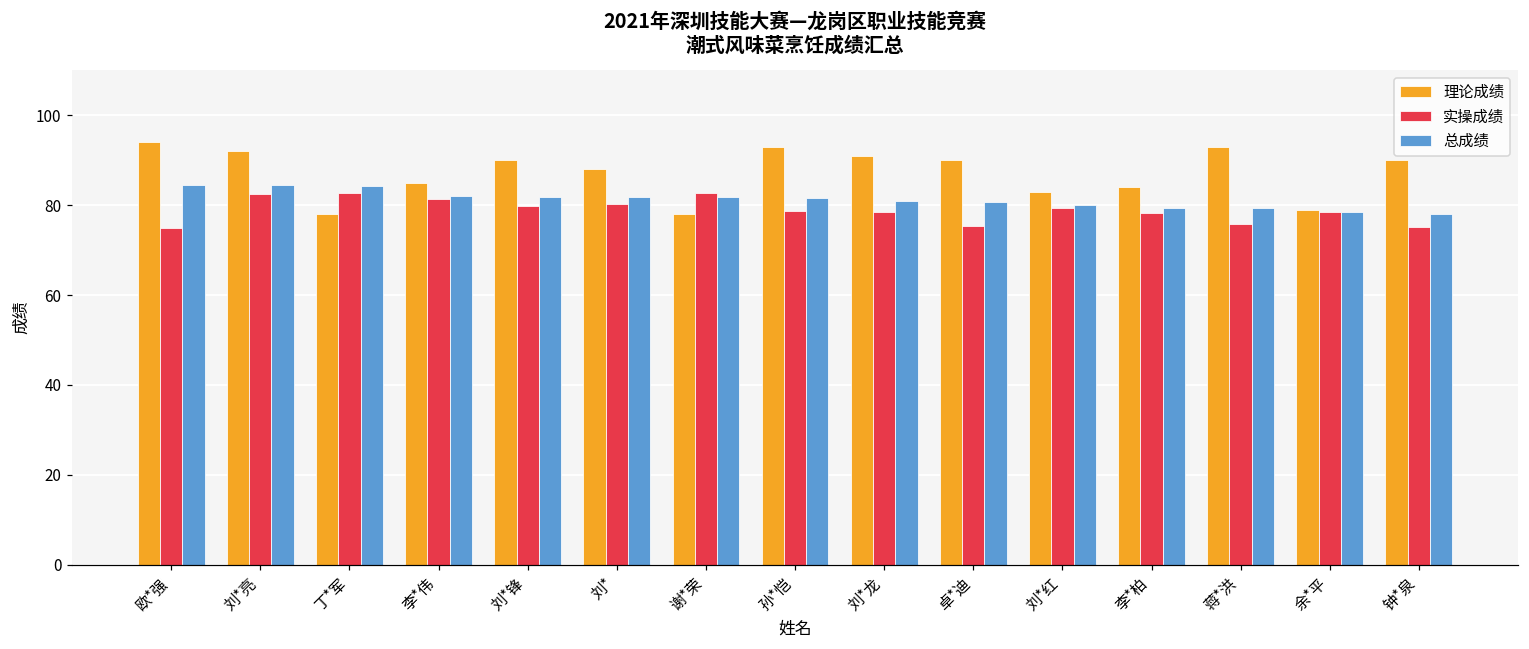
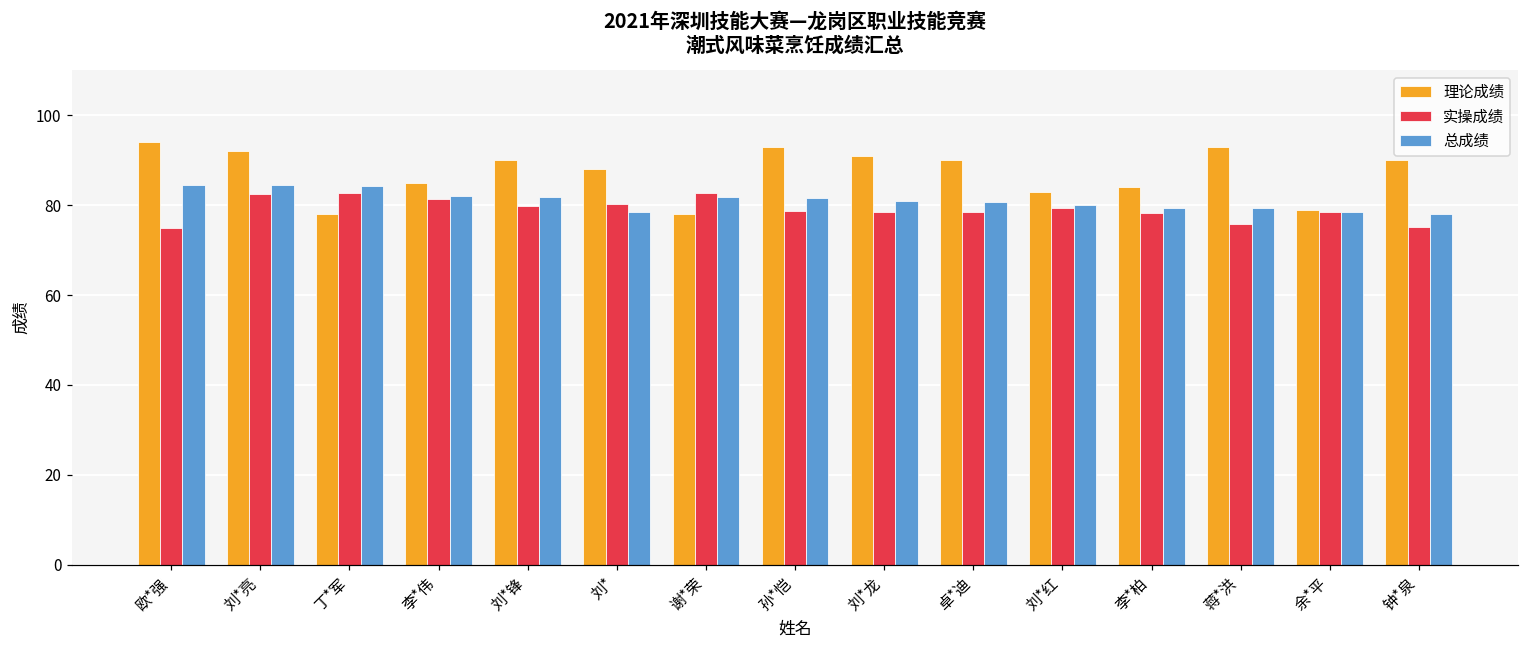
  {
    "理论成绩": {
      "欧*强": 94,
      "刘*亮": 92,
      "丁*军": 78,
      "李*伟": 85,
      "刘*锋": 90,
      "刘*": 88,
      "谢*荣": 78,
      "孙*恺": 93,
      "刘*龙": 91,
      "卓*迪": 90,
      "刘*红": 83,
      "李*柏": 84,
      "蒋*洪": 93,
      "余*平": 79,
      "钟*泉": 90
    },
    "实操成绩": {
      "欧*强": 75,
      "刘*亮": 82,
      "丁*军": 83,
      "李*伟": 81,
      "刘*锋": 80,
      "刘*": 80,
      "谢*荣": 83,
      "孙*恺": 79,
      "刘*龙": 79,
-     "卓*迪": 75,
+     "卓*迪": 78,
      "刘*红": 79,
      "李*柏": 78,
      "蒋*洪": 76,
      "余*平": 78,
      "钟*泉": 75
    },
    "总成绩": {
      "欧*强": 84,
      "刘*亮": 84,
      "丁*军": 84,
      "李*伟": 82,
      "刘*锋": 82,
-     "刘*": 82,
+     "刘*": 79,
      "谢*荣": 82,
      "孙*恺": 82,
      "刘*龙": 81,
      "卓*迪": 81,
      "刘*红": 80,
      "李*柏": 79,
      "蒋*洪": 79,
      "余*平": 79,
      "钟*泉": 78
    }
  }
